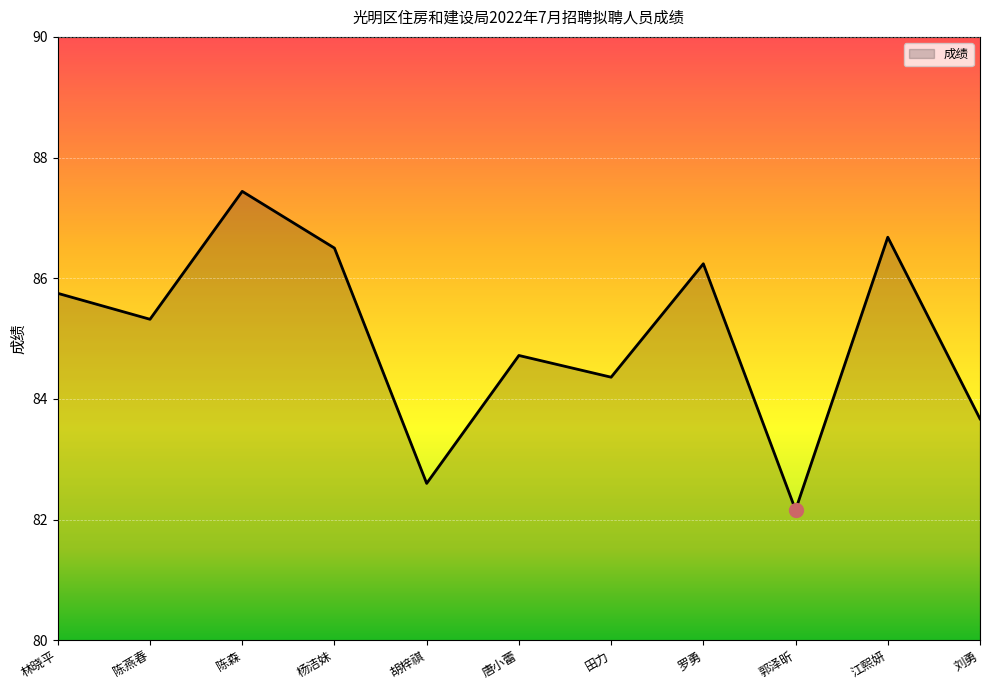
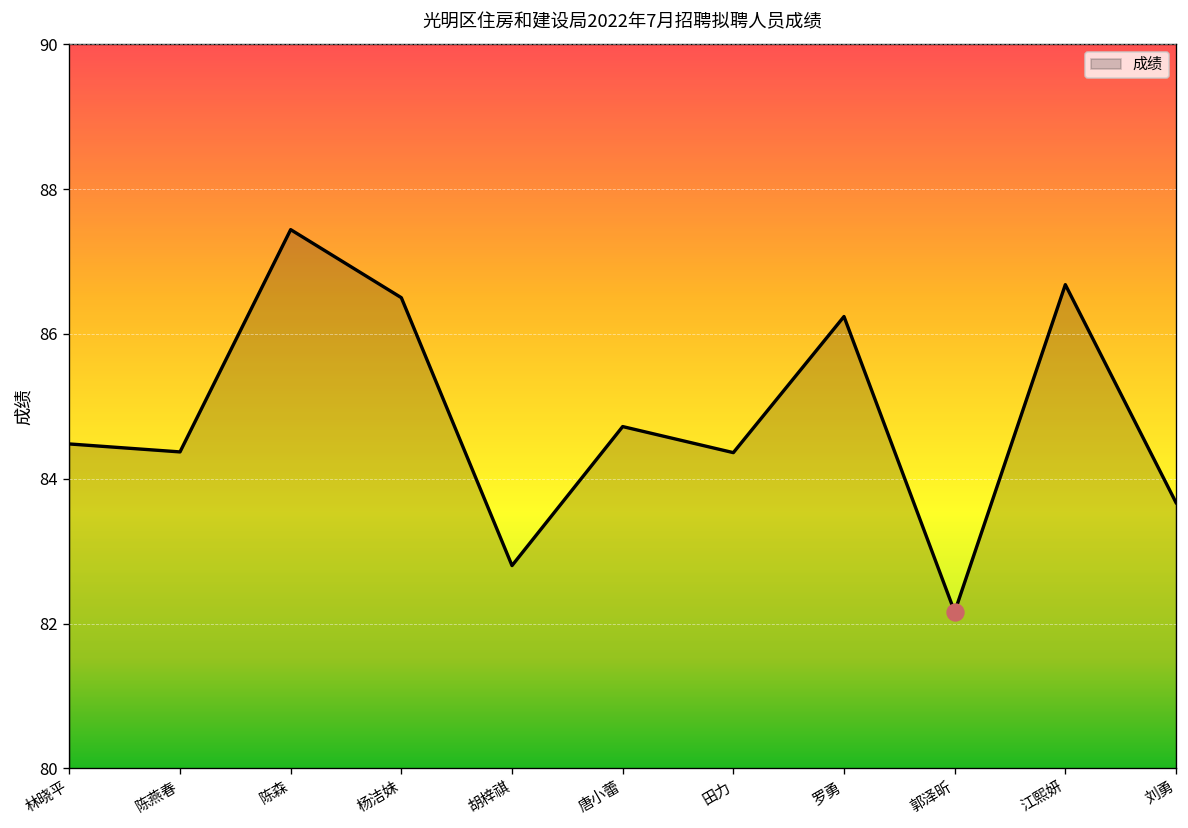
  {
    "成绩": {
-     "林晓平": 85.8,
-     "陈燕春": 85.3,
+     "林晓平": 84.5,
+     "陈燕春": 84.4,
      "陈森": 87.4,
      "杨洁妹": 86.5,
-     "胡梓祺": 82.6,
+     "胡梓祺": 82.8,
      "唐小蕾": 84.7,
      "田力": 84.4,
      "罗勇": 86.2,
      "江熙妍": 86.7,
      "刘勇": 83.7
    }
  }
